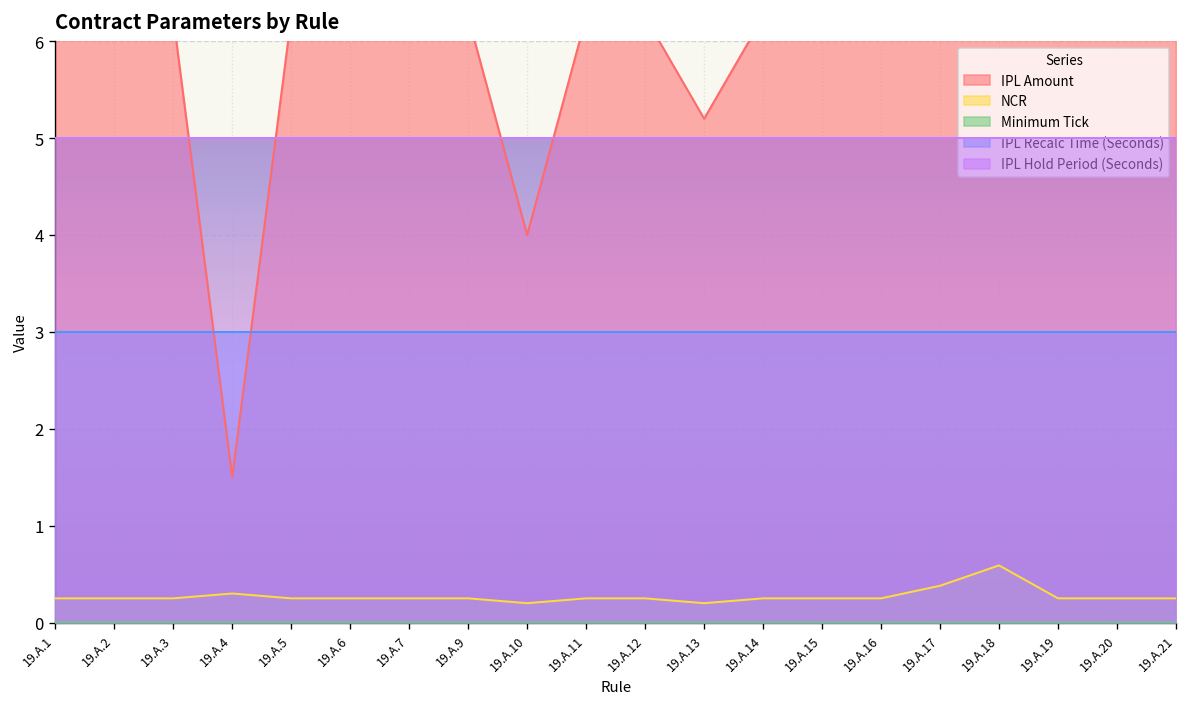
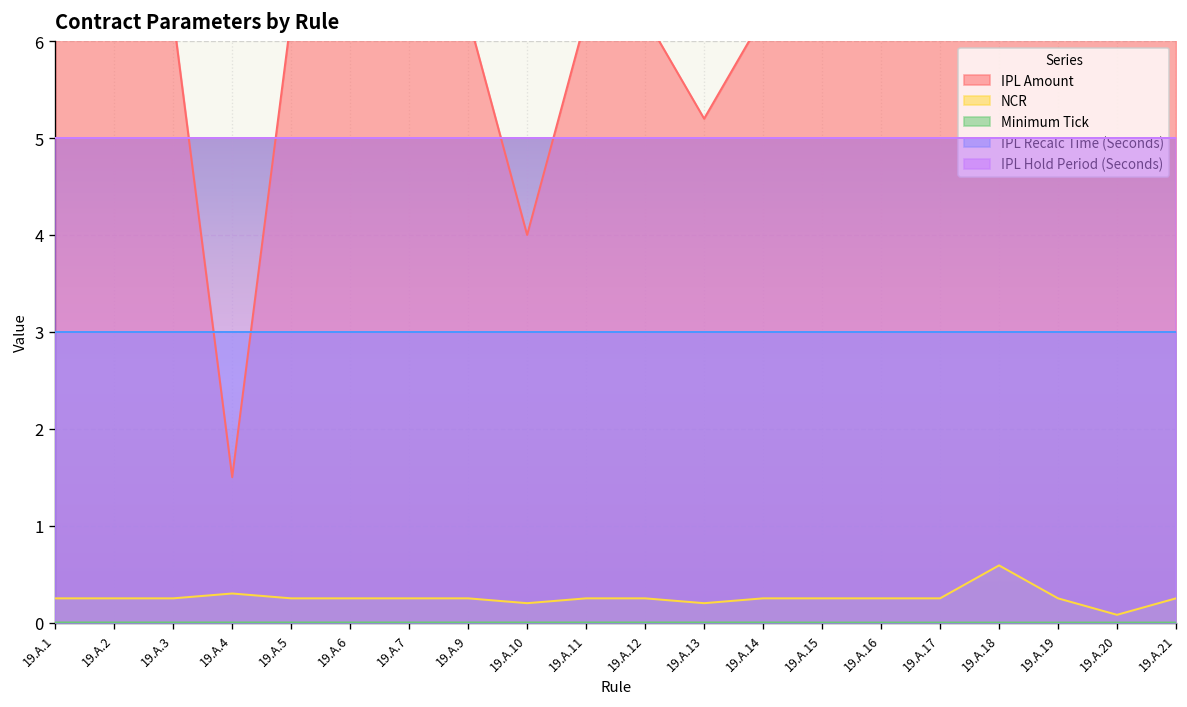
  {
    "IPL Amount": {
      "19.A.4": 1.5,
      "19.A.10": 4.0,
      "19.A.13": 5.2
    },
    "NCR": {
      "19.A.1": 0.3,
      "19.A.2": 0.3,
      "19.A.3": 0.3,
      "19.A.4": 0.3,
      "19.A.5": 0.3,
      "19.A.6": 0.3,
      "19.A.7": 0.3,
      "19.A.9": 0.3,
      "19.A.10": 0.2,
      "19.A.11": 0.3,
      "19.A.12": 0.3,
      "19.A.13": 0.2,
      "19.A.14": 0.3,
      "19.A.15": 0.3,
      "19.A.16": 0.3,
-     "19.A.17": 0.4,
+     "19.A.17": 0.3,
      "19.A.18": 0.6,
      "19.A.19": 0.3,
-     "19.A.20": 0.3,
+     "19.A.20": 0.1,
      "19.A.21": 0.3
    },
    "Minimum Tick": {
      "19.A.1": 0.0,
      "19.A.2": 0.0,
      "19.A.3": 0.0,
      "19.A.4": 0.0,
      "19.A.5": 0.0,
      "19.A.6": 0.0,
      "19.A.7": 0.0,
      "19.A.9": 0.0,
      "19.A.10": 0.0,
      "19.A.11": 0.0,
      "19.A.12": 0.0,
      "19.A.13": 0.0,
      "19.A.14": 0.0,
      "19.A.15": 0.0,
      "19.A.16": 0.0,
      "19.A.17": 0.0,
      "19.A.18": 0.0,
      "19.A.19": 0.0,
      "19.A.20": 0.0,
      "19.A.21": 0.0
    },
    "IPL Recalc Time (Seconds)": {
      "19.A.1": 3.0,
      "19.A.2": 3.0,
      "19.A.3": 3.0,
      "19.A.4": 3.0,
      "19.A.5": 3.0,
      "19.A.6": 3.0,
      "19.A.7": 3.0,
      "19.A.9": 3.0,
      "19.A.10": 3.0,
      "19.A.11": 3.0,
      "19.A.12": 3.0,
      "19.A.13": 3.0,
      "19.A.14": 3.0,
      "19.A.15": 3.0,
      "19.A.16": 3.0,
      "19.A.17": 3.0,
      "19.A.18": 3.0,
      "19.A.19": 3.0,
      "19.A.20": 3.0,
      "19.A.21": 3.0
    },
    "IPL Hold Period (Seconds)": {
      "19.A.1": 5.0,
      "19.A.2": 5.0,
      "19.A.3": 5.0,
      "19.A.4": 5.0,
      "19.A.5": 5.0,
      "19.A.6": 5.0,
      "19.A.7": 5.0,
      "19.A.9": 5.0,
      "19.A.10": 5.0,
      "19.A.11": 5.0,
      "19.A.12": 5.0,
      "19.A.13": 5.0,
      "19.A.14": 5.0,
      "19.A.15": 5.0,
      "19.A.16": 5.0,
      "19.A.17": 5.0,
      "19.A.21": 5.0
    }
  }
